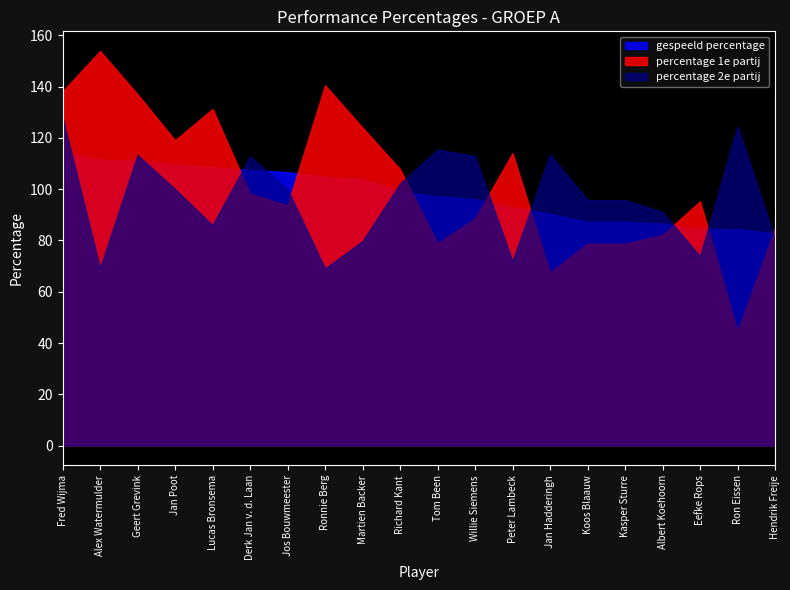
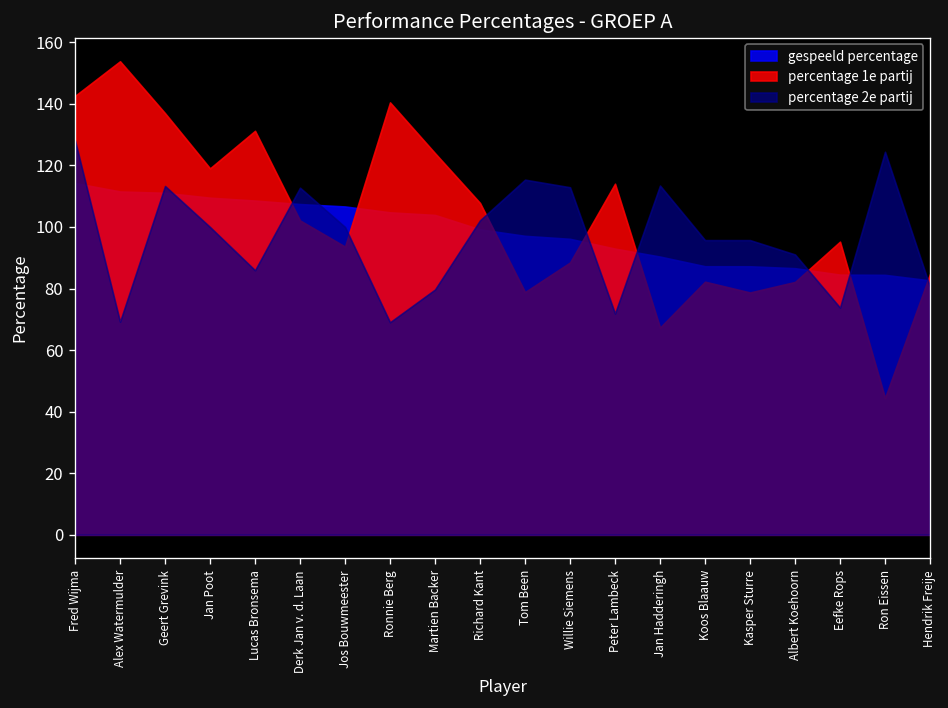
  {
    "gespeeld percentage": {
      "Fred Wijma": 114,
      "Alex Watermulder": 112,
      "Geert Grevink": 111,
      "Jan Poot": 110,
      "Lucas Bronsema": 109,
      "Derk Jan v. d. Laan": 107,
      "Jos Bouwmeester": 107,
      "Ronnie Berg": 105,
      "Martien Backer": 104,
      "Richard Kant": 99,
      "Tom Been": 97,
      "Willie Siemens": 96,
      "Peter Lambeck": 93,
      "Jan Hadderingh": 90,
      "Koos Blaauw": 87,
      "Kasper Sturre": 87,
      "Albert Koehoorn": 87,
      "Eefke Rops": 85,
      "Ron Eissen": 84,
      "Hendrik Freije": 83
    },
    "percentage 1e partij": {
-     "Fred Wijma": 138,
+     "Fred Wijma": 143,
      "Alex Watermulder": 154,
      "Geert Grevink": 137,
      "Jan Poot": 119,
      "Lucas Bronsema": 131,
-     "Derk Jan v. d. Laan": 98,
+     "Derk Jan v. d. Laan": 102,
      "Jos Bouwmeester": 94,
      "Ronnie Berg": 140,
      "Martien Backer": 124,
      "Richard Kant": 108,
      "Tom Been": 79,
      "Willie Siemens": 88,
      "Peter Lambeck": 114,
      "Jan Hadderingh": 67,
-     "Koos Blaauw": 79,
+     "Koos Blaauw": 82,
      "Kasper Sturre": 79,
      "Albert Koehoorn": 82,
      "Eefke Rops": 95,
      "Ron Eissen": 44,
      "Hendrik Freije": 85
    },
    "percentage 2e partij": {
      "Fred Wijma": 128,
      "Alex Watermulder": 69,
      "Geert Grevink": 113,
      "Jan Poot": 100,
      "Lucas Bronsema": 86,
      "Derk Jan v. d. Laan": 113,
      "Jos Bouwmeester": 100,
      "Ronnie Berg": 69,
      "Martien Backer": 80,
      "Richard Kant": 102,
      "Tom Been": 115,
      "Willie Siemens": 113,
      "Peter Lambeck": 72,
      "Jan Hadderingh": 113,
      "Koos Blaauw": 96,
      "Kasper Sturre": 96,
      "Albert Koehoorn": 91,
      "Eefke Rops": 74,
      "Ron Eissen": 124,
      "Hendrik Freije": 81
    }
  }
